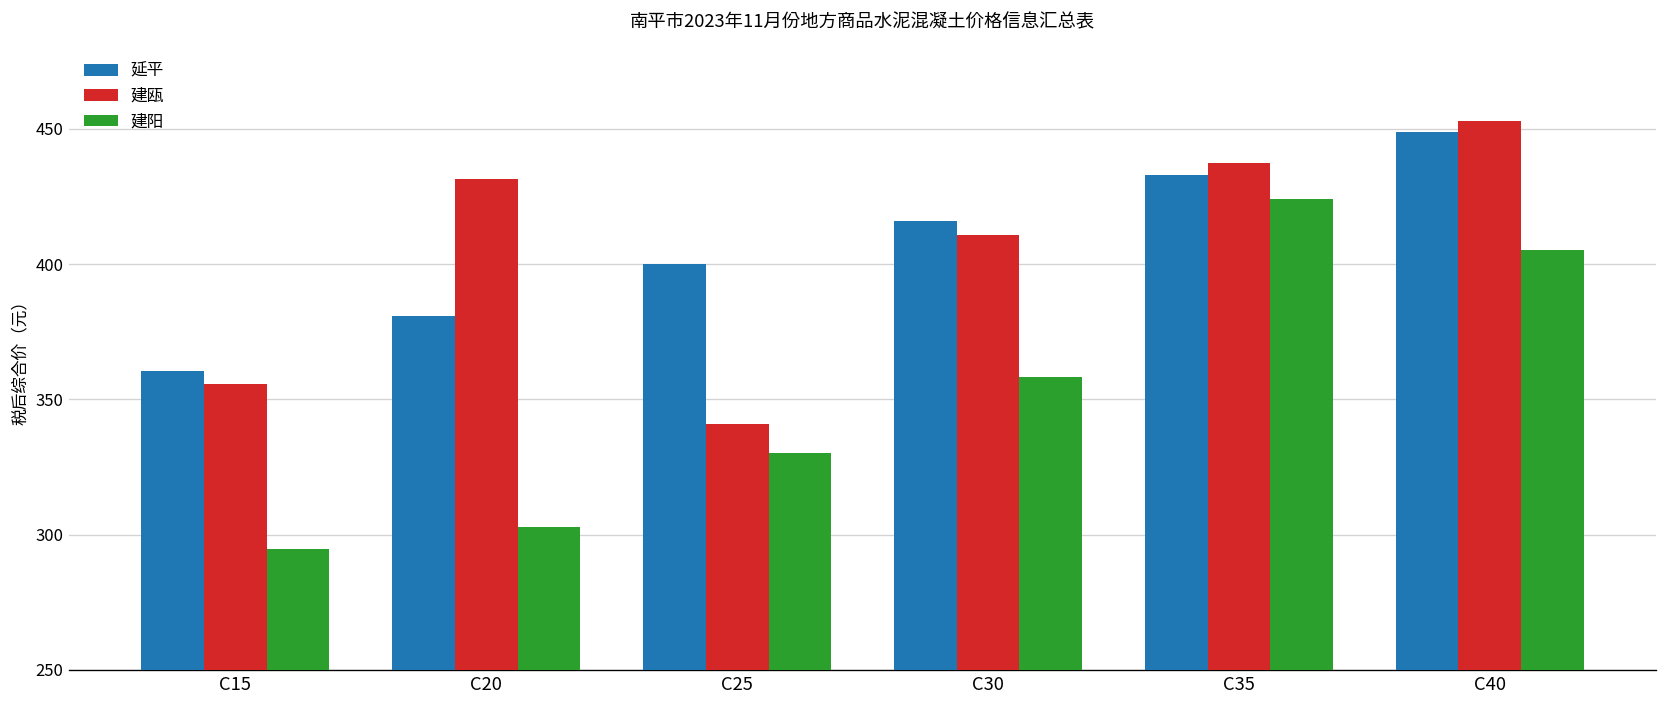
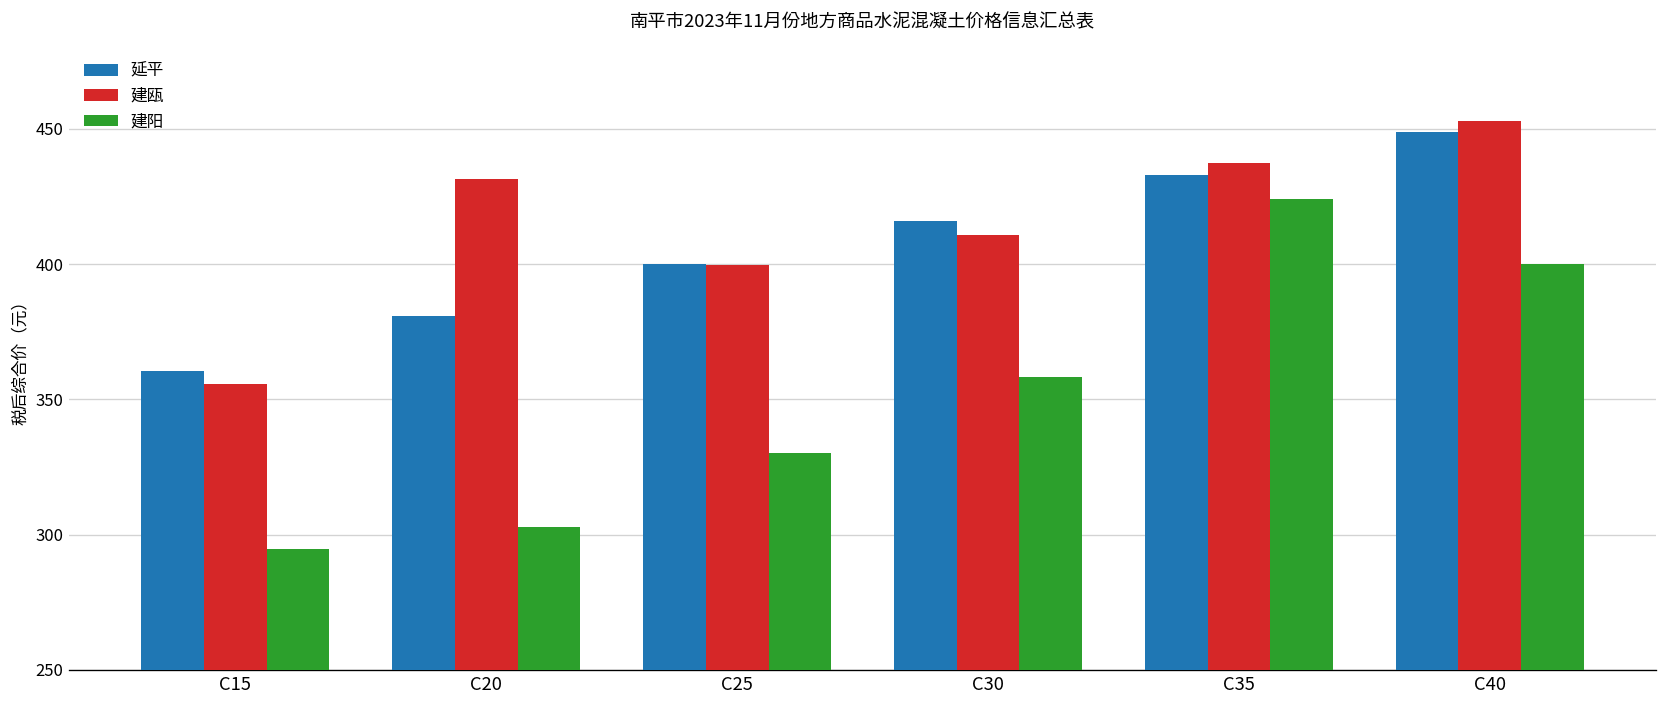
  {
    "延平": {
      "C15": 361,
      "C20": 381,
      "C25": 400,
      "C30": 416,
      "C35": 433,
      "C40": 449
    },
    "建瓯": {
      "C15": 356,
      "C20": 431,
-     "C25": 341,
+     "C25": 400,
      "C30": 411,
      "C35": 437,
      "C40": 453
    },
    "建阳": {
      "C15": 295,
      "C20": 303,
      "C25": 330,
      "C30": 358,
      "C35": 424,
-     "C40": 405
+     "C40": 400
    }
  }
